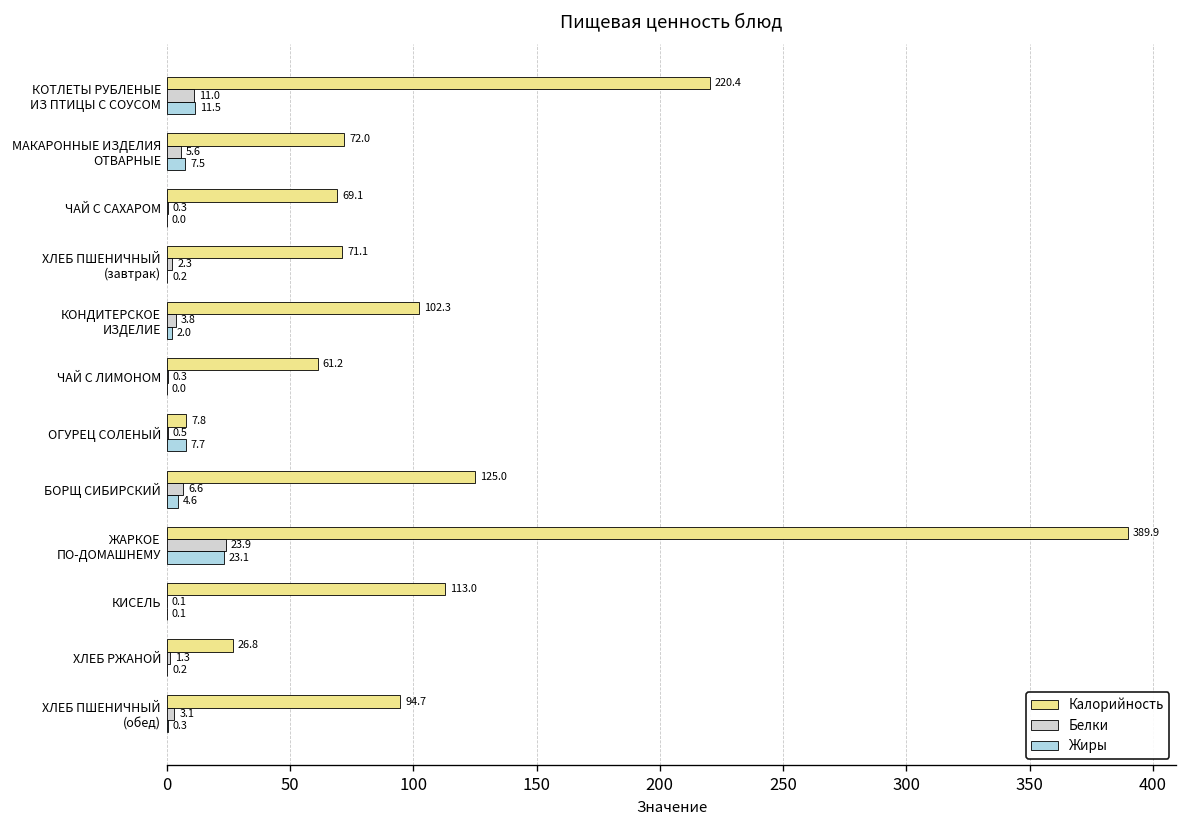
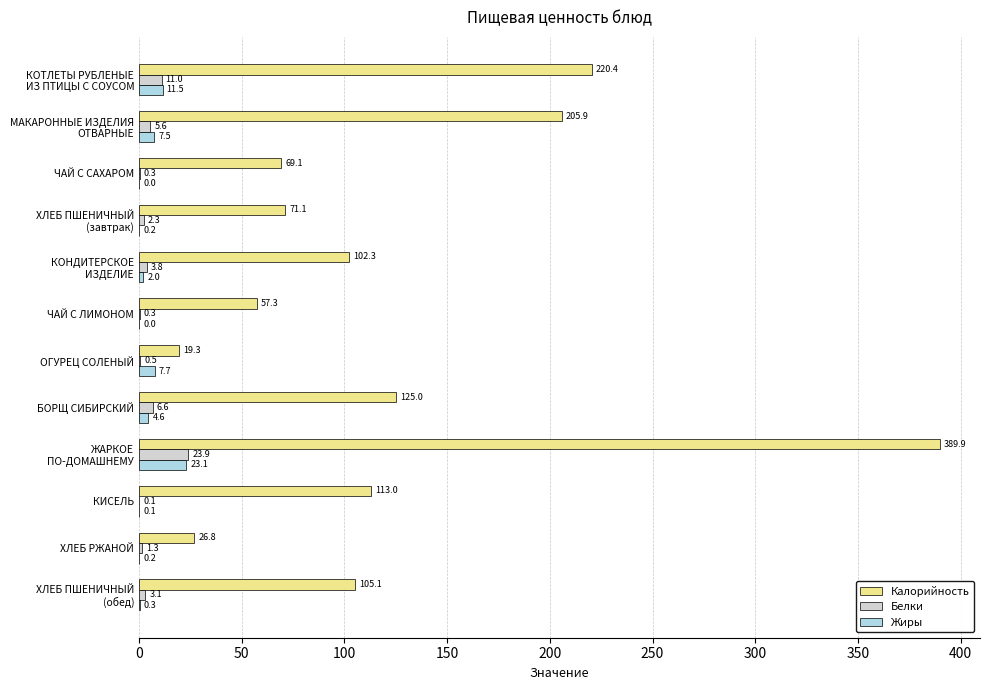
  {
    "Калорийность": {
      "КОТЛЕТЫ РУБЛЕНЫЕ ИЗ ПТИЦЫ С СОУСОМ": 220.4,
-     "МАКАРОННЫЕ ИЗДЕЛИЯ ОТВАРНЫЕ": 72.0,
+     "МАКАРОННЫЕ ИЗДЕЛИЯ ОТВАРНЫЕ": 205.9,
      "ЧАЙ С САХАРОМ": 69.1,
      "ХЛЕБ ПШЕНИЧНЫЙ (завтрак)": 71.1,
      "КОНДИТЕРСКОЕ ИЗДЕЛИЕ": 102.3,
-     "ЧАЙ С ЛИМОНОМ": 61.2,
-     "ОГУРЕЦ СОЛЕНЫЙ": 7.8,
+     "ЧАЙ С ЛИМОНОМ": 57.3,
+     "ОГУРЕЦ СОЛЕНЫЙ": 19.3,
      "БОРЩ СИБИРСКИЙ": 125.0,
      "ЖАРКОЕ ПО-ДОМАШНЕМУ": 389.9,
      "КИСЕЛЬ": 113.0,
      "ХЛЕБ РЖАНОЙ": 26.8,
-     "ХЛЕБ ПШЕНИЧНЫЙ (обед)": 94.7
+     "ХЛЕБ ПШЕНИЧНЫЙ (обед)": 105.1
    }
  }
